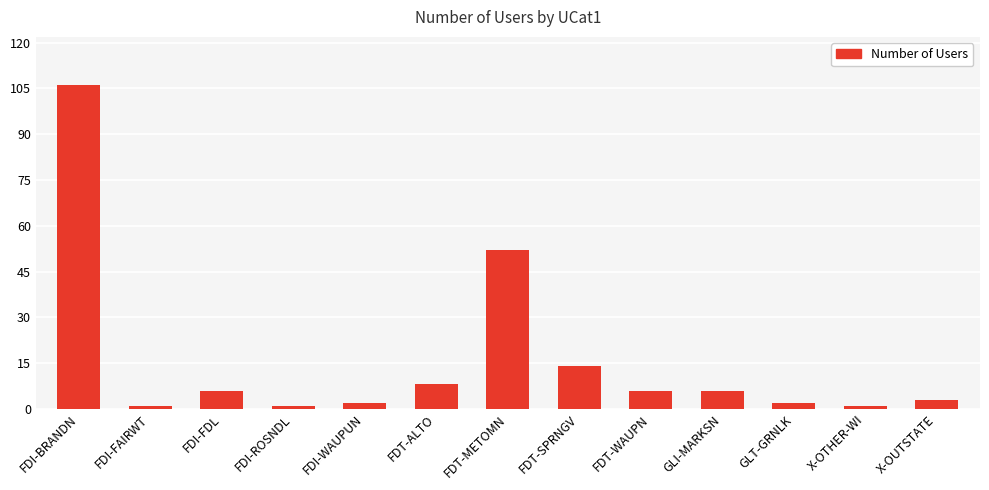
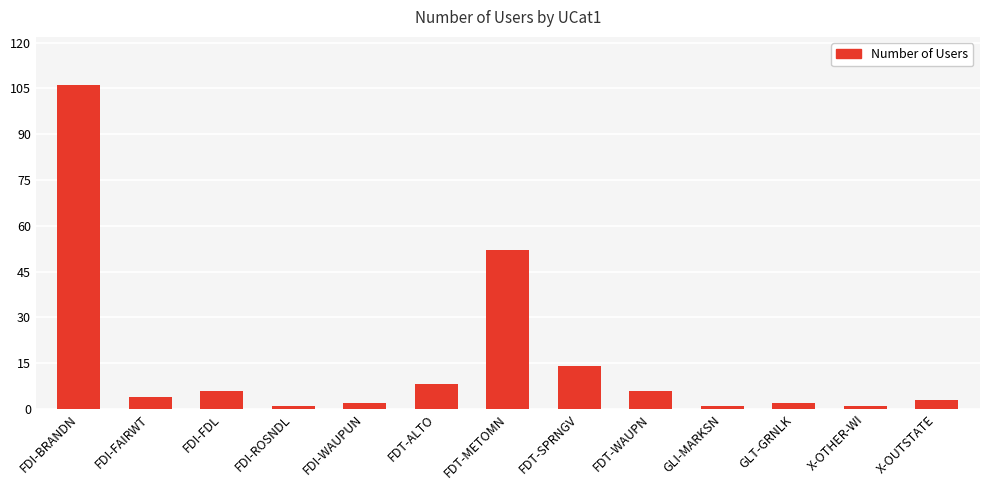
  {
    "FDI-BRANDN": 106,
-   "FDI-FAIRWT": 1,
+   "FDI-FAIRWT": 4,
    "FDI-FDL": 6,
    "FDI-ROSNDL": 1,
    "FDI-WAUPUN": 2,
    "FDT-ALTO": 8,
    "FDT-METOMN": 52,
    "FDT-SPRNGV": 14,
    "FDT-WAUPN": 6,
-   "GLI-MARKSN": 6,
+   "GLI-MARKSN": 1,
    "GLT-GRNLK": 2,
    "X-OTHER-WI": 1,
    "X-OUTSTATE": 3
  }
